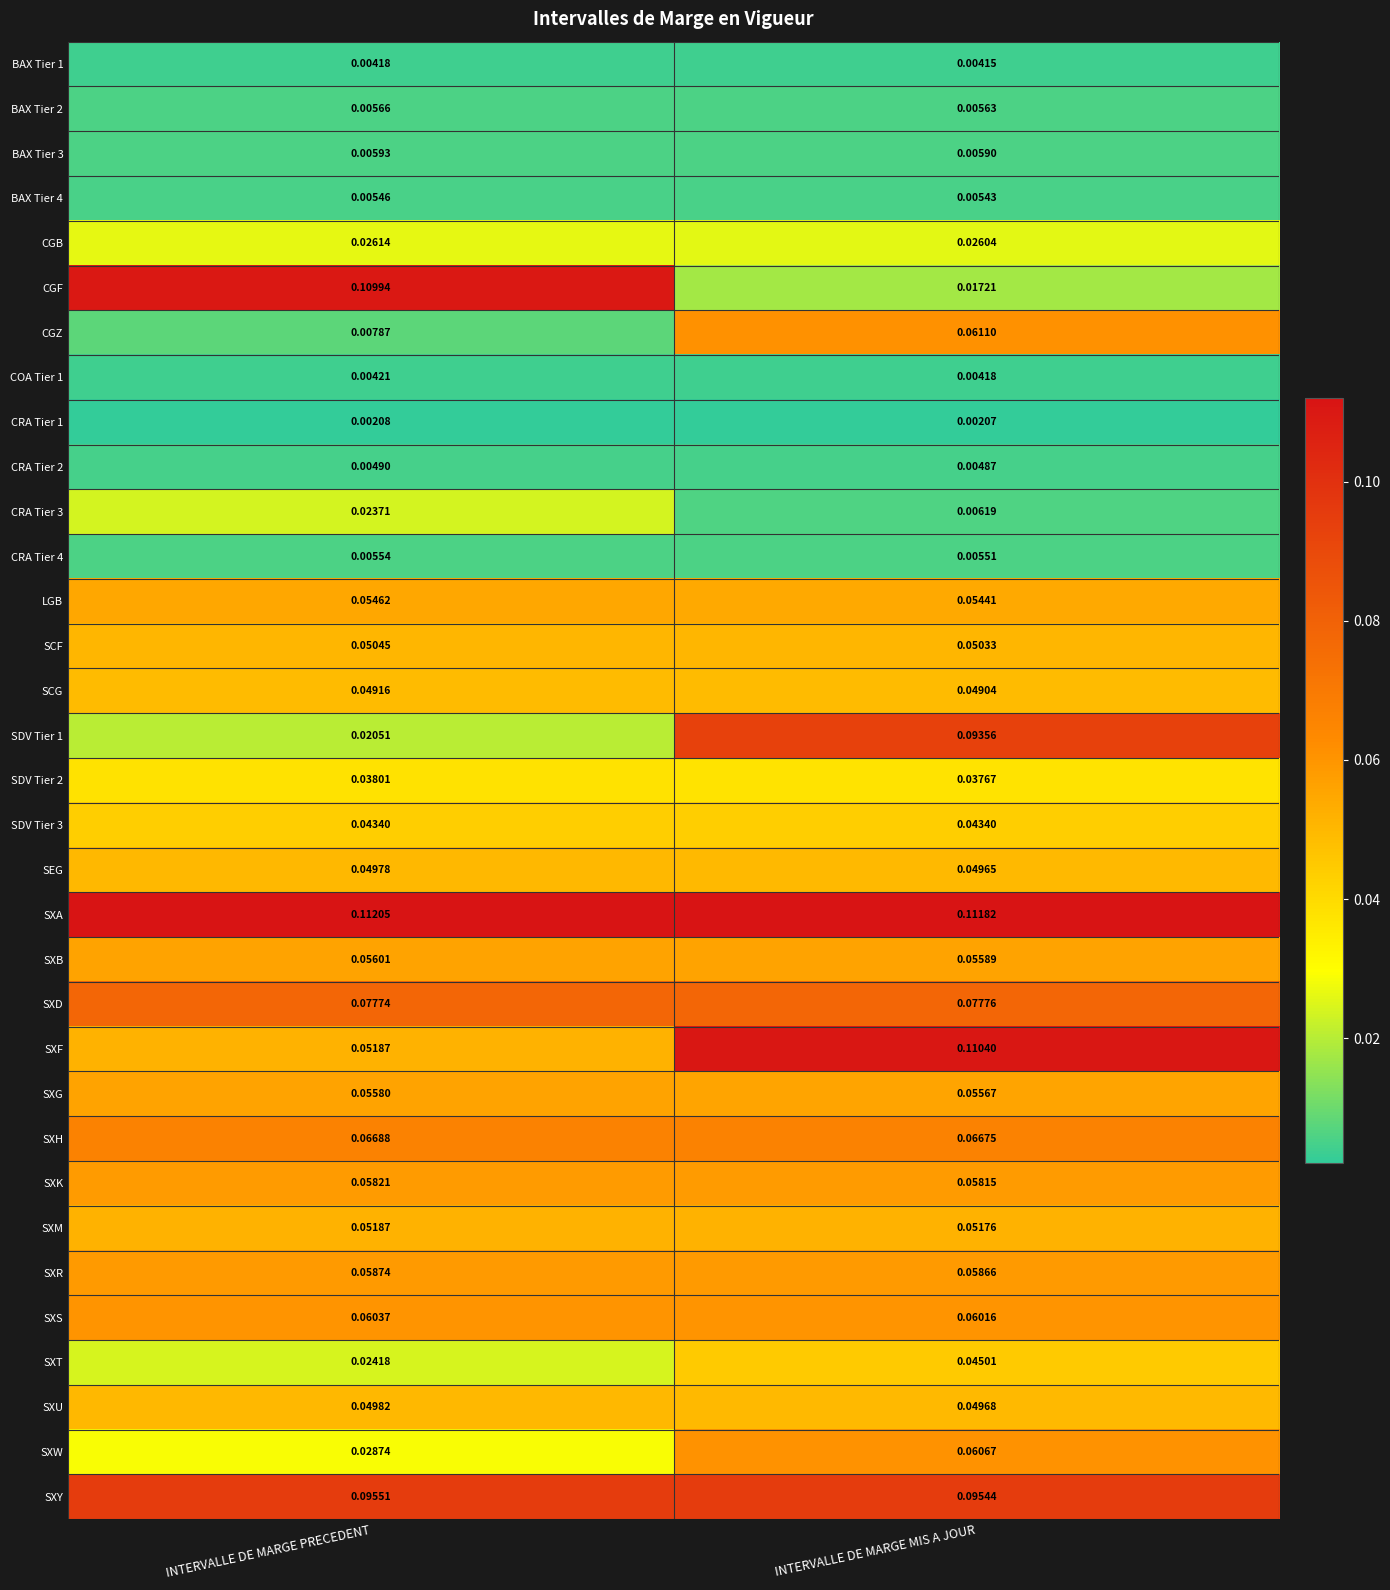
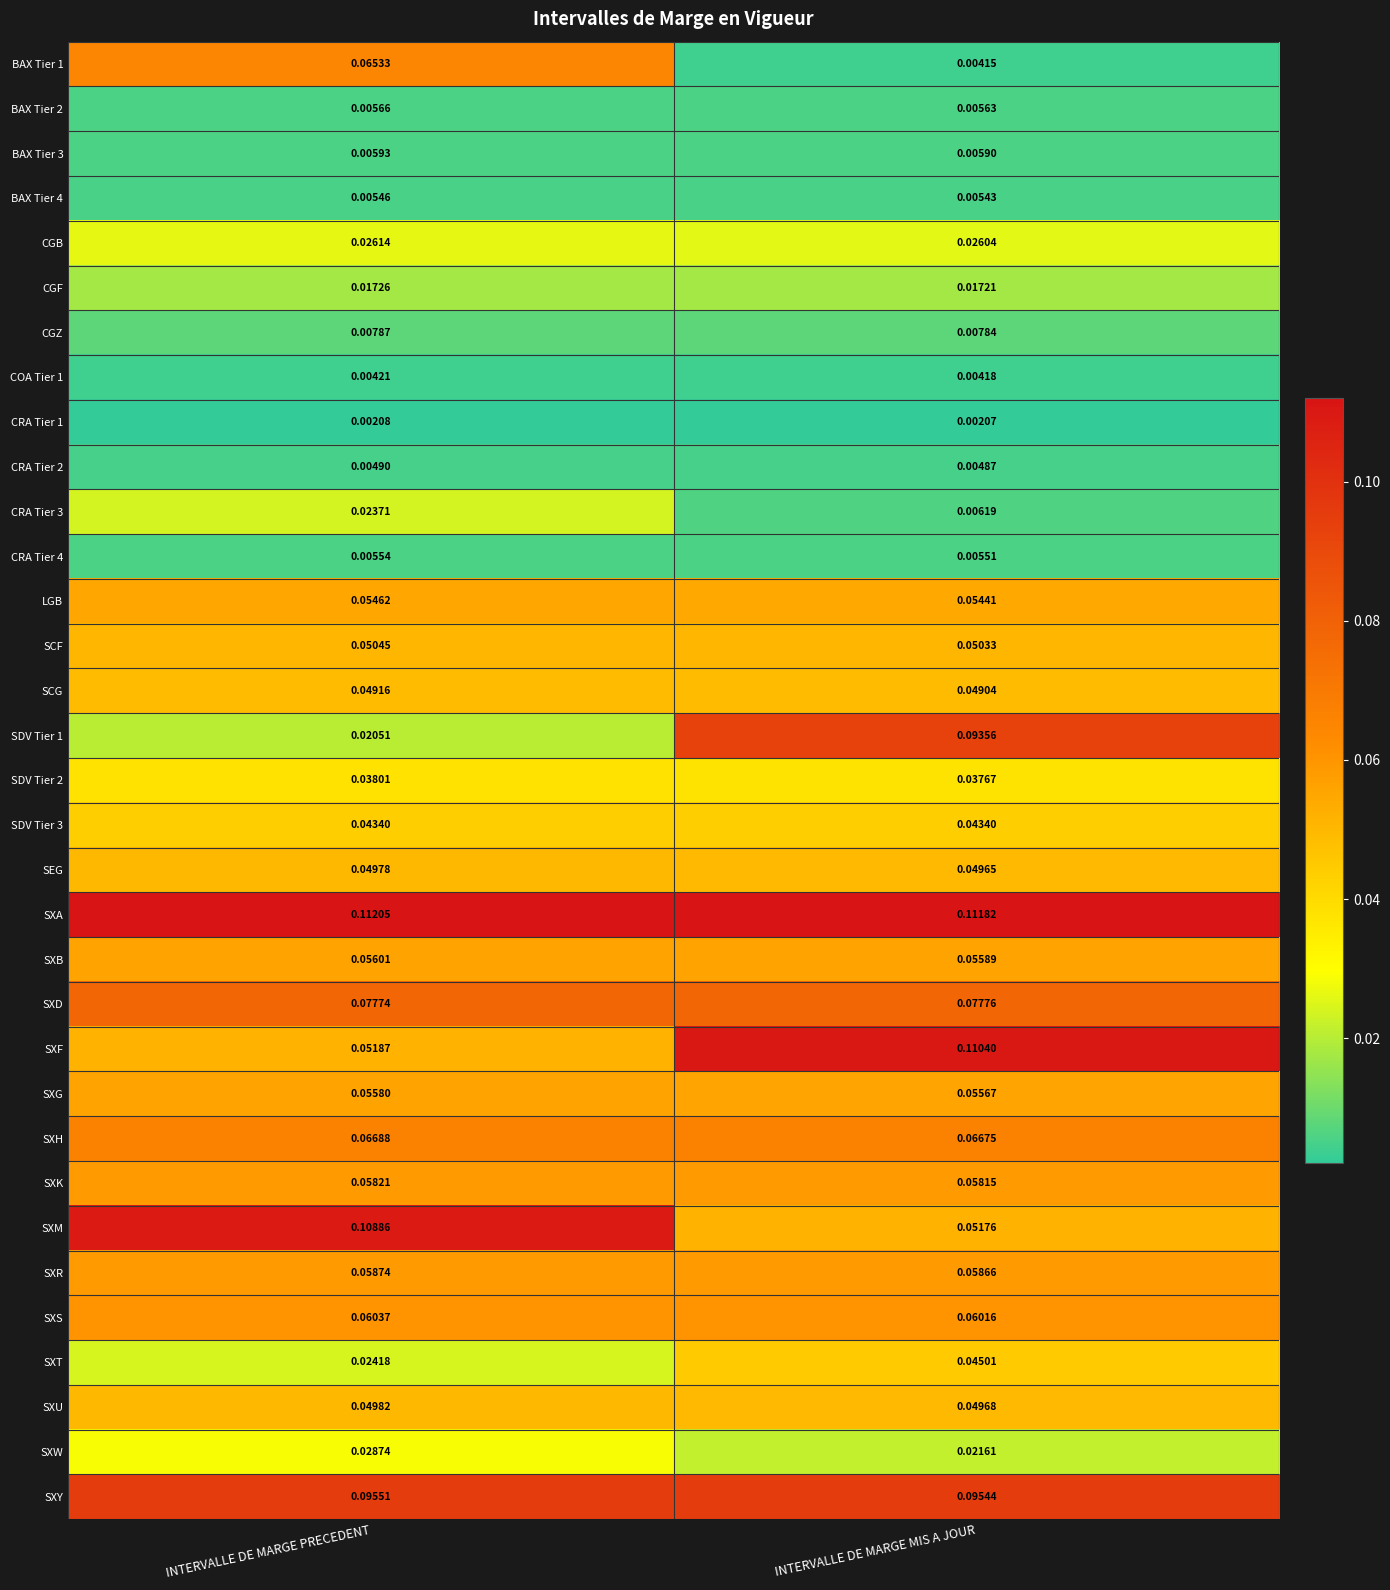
  {
    "BAX Tier 1": {
-     "INTERVALLE DE MARGE PRECEDENT": 0.00418,
+     "INTERVALLE DE MARGE PRECEDENT": 0.06533,
      "INTERVALLE DE MARGE MIS A JOUR": 0.00415
    },
    "BAX Tier 2": {
      "INTERVALLE DE MARGE PRECEDENT": 0.00566,
      "INTERVALLE DE MARGE MIS A JOUR": 0.00563
    },
    "BAX Tier 3": {
      "INTERVALLE DE MARGE PRECEDENT": 0.00593,
      "INTERVALLE DE MARGE MIS A JOUR": 0.00590
    },
    "BAX Tier 4": {
      "INTERVALLE DE MARGE PRECEDENT": 0.00546,
      "INTERVALLE DE MARGE MIS A JOUR": 0.00543
    },
    "CGB": {
      "INTERVALLE DE MARGE PRECEDENT": 0.02614,
      "INTERVALLE DE MARGE MIS A JOUR": 0.02604
    },
    "CGF": {
-     "INTERVALLE DE MARGE PRECEDENT": 0.10994,
+     "INTERVALLE DE MARGE PRECEDENT": 0.01726,
      "INTERVALLE DE MARGE MIS A JOUR": 0.01721
    },
    "CGZ": {
      "INTERVALLE DE MARGE PRECEDENT": 0.00787,
-     "INTERVALLE DE MARGE MIS A JOUR": 0.06110
+     "INTERVALLE DE MARGE MIS A JOUR": 0.00784
    },
    "COA Tier 1": {
      "INTERVALLE DE MARGE PRECEDENT": 0.00421,
      "INTERVALLE DE MARGE MIS A JOUR": 0.00418
    },
    "CRA Tier 1": {
      "INTERVALLE DE MARGE PRECEDENT": 0.00208,
      "INTERVALLE DE MARGE MIS A JOUR": 0.00207
    },
    "CRA Tier 2": {
      "INTERVALLE DE MARGE PRECEDENT": 0.00490,
      "INTERVALLE DE MARGE MIS A JOUR": 0.00487
    },
    "CRA Tier 3": {
      "INTERVALLE DE MARGE PRECEDENT": 0.02371,
      "INTERVALLE DE MARGE MIS A JOUR": 0.00619
    },
    "CRA Tier 4": {
      "INTERVALLE DE MARGE PRECEDENT": 0.00554,
      "INTERVALLE DE MARGE MIS A JOUR": 0.00551
    },
    "LGB": {
      "INTERVALLE DE MARGE PRECEDENT": 0.05462,
      "INTERVALLE DE MARGE MIS A JOUR": 0.05441
    },
    "SCF": {
      "INTERVALLE DE MARGE PRECEDENT": 0.05045,
      "INTERVALLE DE MARGE MIS A JOUR": 0.05033
    },
    "SCG": {
      "INTERVALLE DE MARGE PRECEDENT": 0.04916,
      "INTERVALLE DE MARGE MIS A JOUR": 0.04904
    },
    "SDV Tier 1": {
      "INTERVALLE DE MARGE PRECEDENT": 0.02051,
      "INTERVALLE DE MARGE MIS A JOUR": 0.09356
    },
    "SDV Tier 2": {
      "INTERVALLE DE MARGE PRECEDENT": 0.03801,
      "INTERVALLE DE MARGE MIS A JOUR": 0.03767
    },
    "SDV Tier 3": {
      "INTERVALLE DE MARGE PRECEDENT": 0.04340,
      "INTERVALLE DE MARGE MIS A JOUR": 0.04340
    },
    "SEG": {
      "INTERVALLE DE MARGE PRECEDENT": 0.04978,
      "INTERVALLE DE MARGE MIS A JOUR": 0.04965
    },
    "SXA": {
      "INTERVALLE DE MARGE PRECEDENT": 0.11205,
      "INTERVALLE DE MARGE MIS A JOUR": 0.11182
    },
    "SXB": {
      "INTERVALLE DE MARGE PRECEDENT": 0.05601,
      "INTERVALLE DE MARGE MIS A JOUR": 0.05589
    },
    "SXD": {
      "INTERVALLE DE MARGE PRECEDENT": 0.07774,
      "INTERVALLE DE MARGE MIS A JOUR": 0.07776
    },
    "SXF": {
      "INTERVALLE DE MARGE PRECEDENT": 0.05187,
      "INTERVALLE DE MARGE MIS A JOUR": 0.11040
    },
    "SXG": {
      "INTERVALLE DE MARGE PRECEDENT": 0.05580,
      "INTERVALLE DE MARGE MIS A JOUR": 0.05567
    },
    "SXH": {
      "INTERVALLE DE MARGE PRECEDENT": 0.06688,
      "INTERVALLE DE MARGE MIS A JOUR": 0.06675
    },
    "SXK": {
      "INTERVALLE DE MARGE PRECEDENT": 0.05821,
      "INTERVALLE DE MARGE MIS A JOUR": 0.05815
    },
    "SXM": {
-     "INTERVALLE DE MARGE PRECEDENT": 0.05187,
+     "INTERVALLE DE MARGE PRECEDENT": 0.10886,
      "INTERVALLE DE MARGE MIS A JOUR": 0.05176
    },
    "SXR": {
      "INTERVALLE DE MARGE PRECEDENT": 0.05874,
      "INTERVALLE DE MARGE MIS A JOUR": 0.05866
    },
    "SXS": {
      "INTERVALLE DE MARGE PRECEDENT": 0.06037,
      "INTERVALLE DE MARGE MIS A JOUR": 0.06016
    },
    "SXT": {
      "INTERVALLE DE MARGE PRECEDENT": 0.02418,
      "INTERVALLE DE MARGE MIS A JOUR": 0.04501
    },
    "SXU": {
      "INTERVALLE DE MARGE PRECEDENT": 0.04982,
      "INTERVALLE DE MARGE MIS A JOUR": 0.04968
    },
    "SXW": {
      "INTERVALLE DE MARGE PRECEDENT": 0.02874,
-     "INTERVALLE DE MARGE MIS A JOUR": 0.06067
+     "INTERVALLE DE MARGE MIS A JOUR": 0.02161
    },
    "SXY": {
      "INTERVALLE DE MARGE PRECEDENT": 0.09551,
      "INTERVALLE DE MARGE MIS A JOUR": 0.09544
    }
  }
